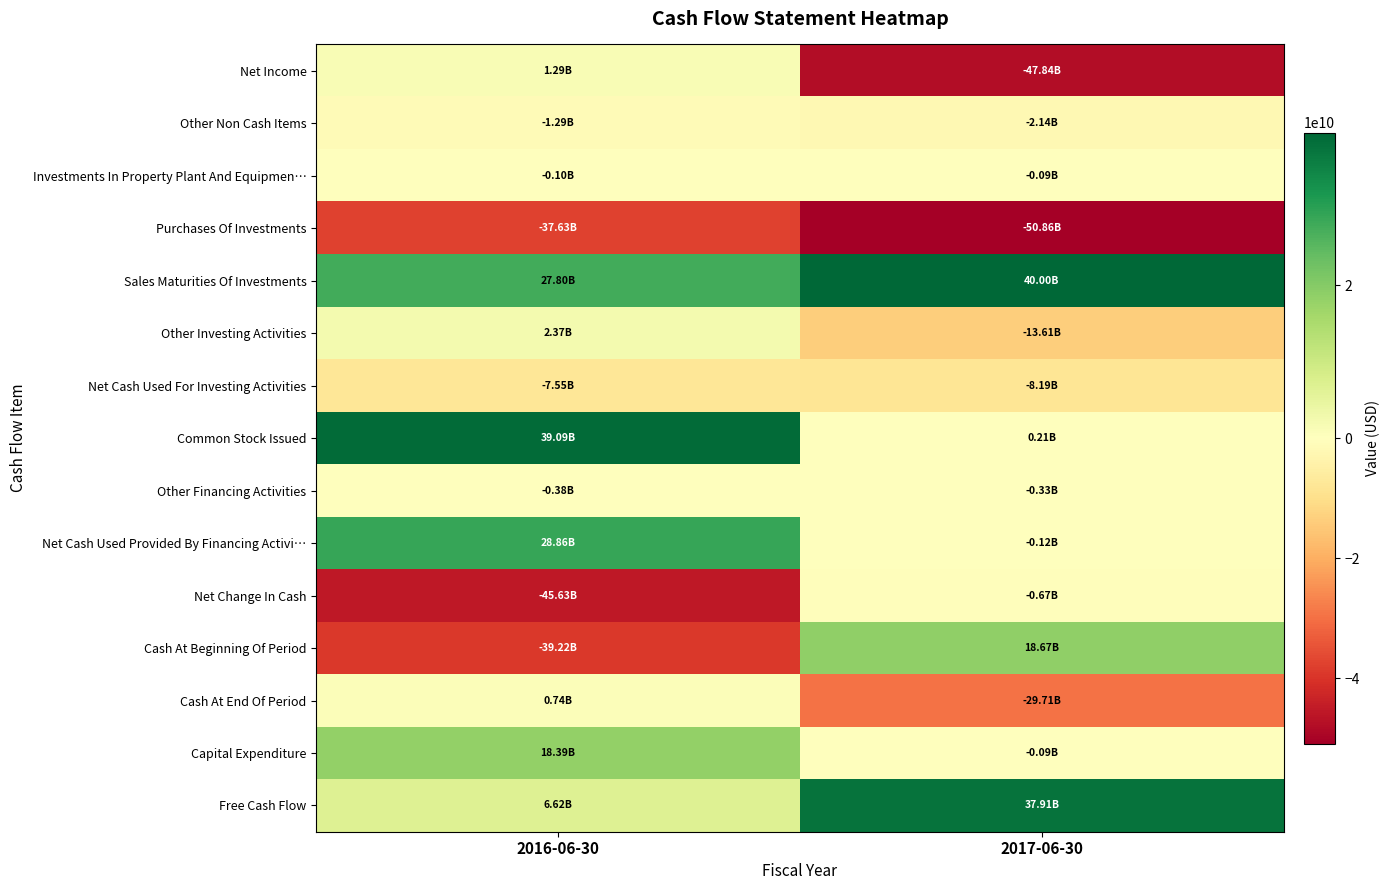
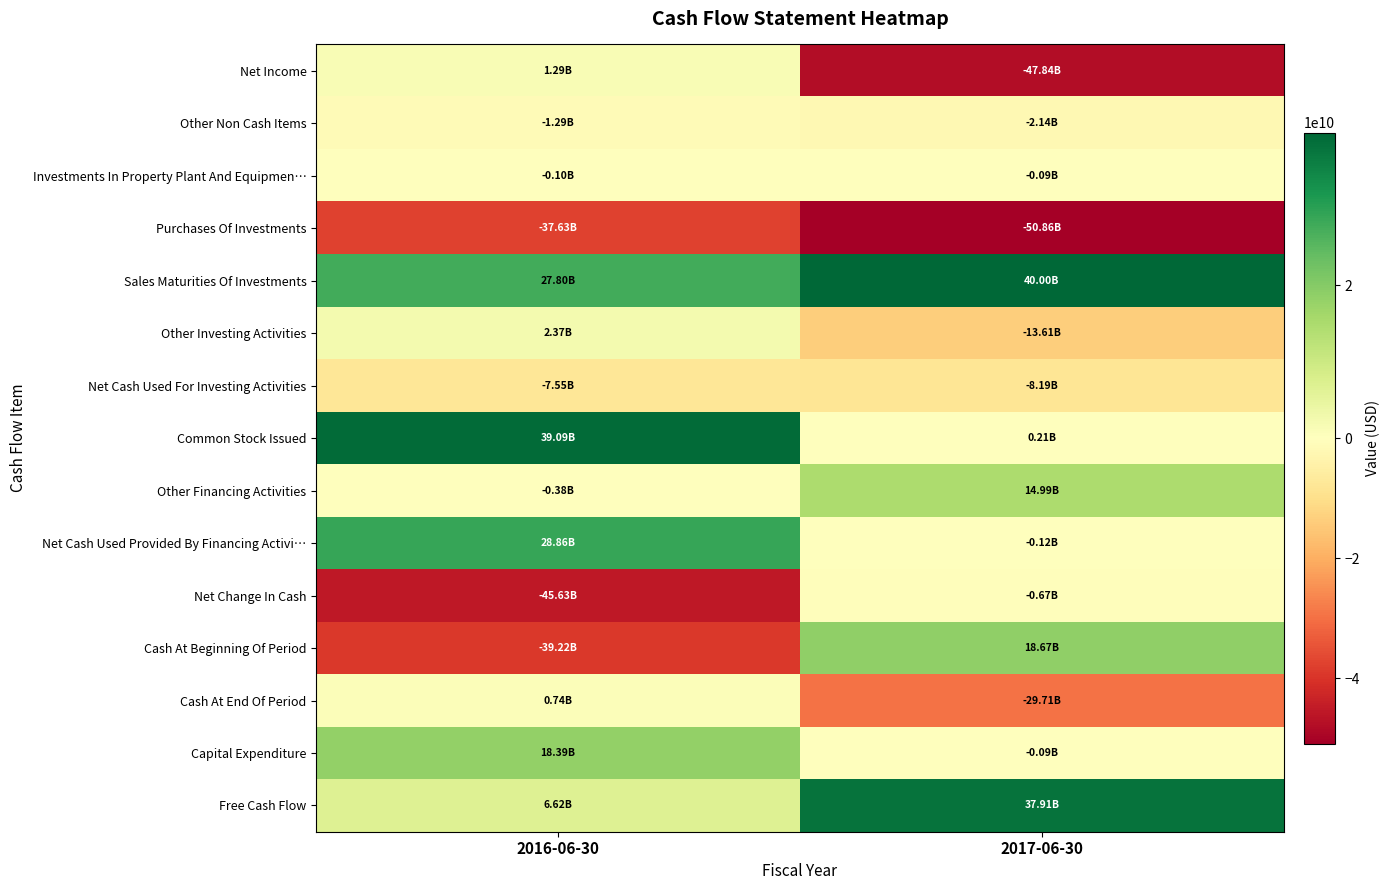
  {
    "Net Income": {
      "2016-06-30": "1.29B",
      "2017-06-30": "-47.84B"
    },
    "Other Non Cash Items": {
      "2016-06-30": "-1.29B",
      "2017-06-30": "-2.14B"
    },
    "Investments In Property Plant And Equipmen…": {
      "2016-06-30": "-0.10B",
      "2017-06-30": "-0.09B"
    },
    "Purchases Of Investments": {
      "2016-06-30": "-37.63B",
      "2017-06-30": "-50.86B"
    },
    "Sales Maturities Of Investments": {
      "2016-06-30": "27.80B",
      "2017-06-30": "40.00B"
    },
    "Other Investing Activities": {
      "2016-06-30": "2.37B",
      "2017-06-30": "-13.61B"
    },
    "Net Cash Used For Investing Activities": {
      "2016-06-30": "-7.55B",
      "2017-06-30": "-8.19B"
    },
    "Common Stock Issued": {
      "2016-06-30": "39.09B",
      "2017-06-30": "0.21B"
    },
    "Other Financing Activities": {
      "2016-06-30": "-0.38B",
-     "2017-06-30": "-0.33B"
+     "2017-06-30": "14.99B"
    },
    "Net Cash Used Provided By Financing Activi…": {
      "2016-06-30": "28.86B",
      "2017-06-30": "-0.12B"
    },
    "Net Change In Cash": {
      "2016-06-30": "-45.63B",
      "2017-06-30": "-0.67B"
    },
    "Cash At Beginning Of Period": {
      "2016-06-30": "-39.22B",
      "2017-06-30": "18.67B"
    },
    "Cash At End Of Period": {
      "2016-06-30": "0.74B",
      "2017-06-30": "-29.71B"
    },
    "Capital Expenditure": {
      "2016-06-30": "18.39B",
      "2017-06-30": "-0.09B"
    },
    "Free Cash Flow": {
      "2016-06-30": "6.62B",
      "2017-06-30": "37.91B"
    }
  }
